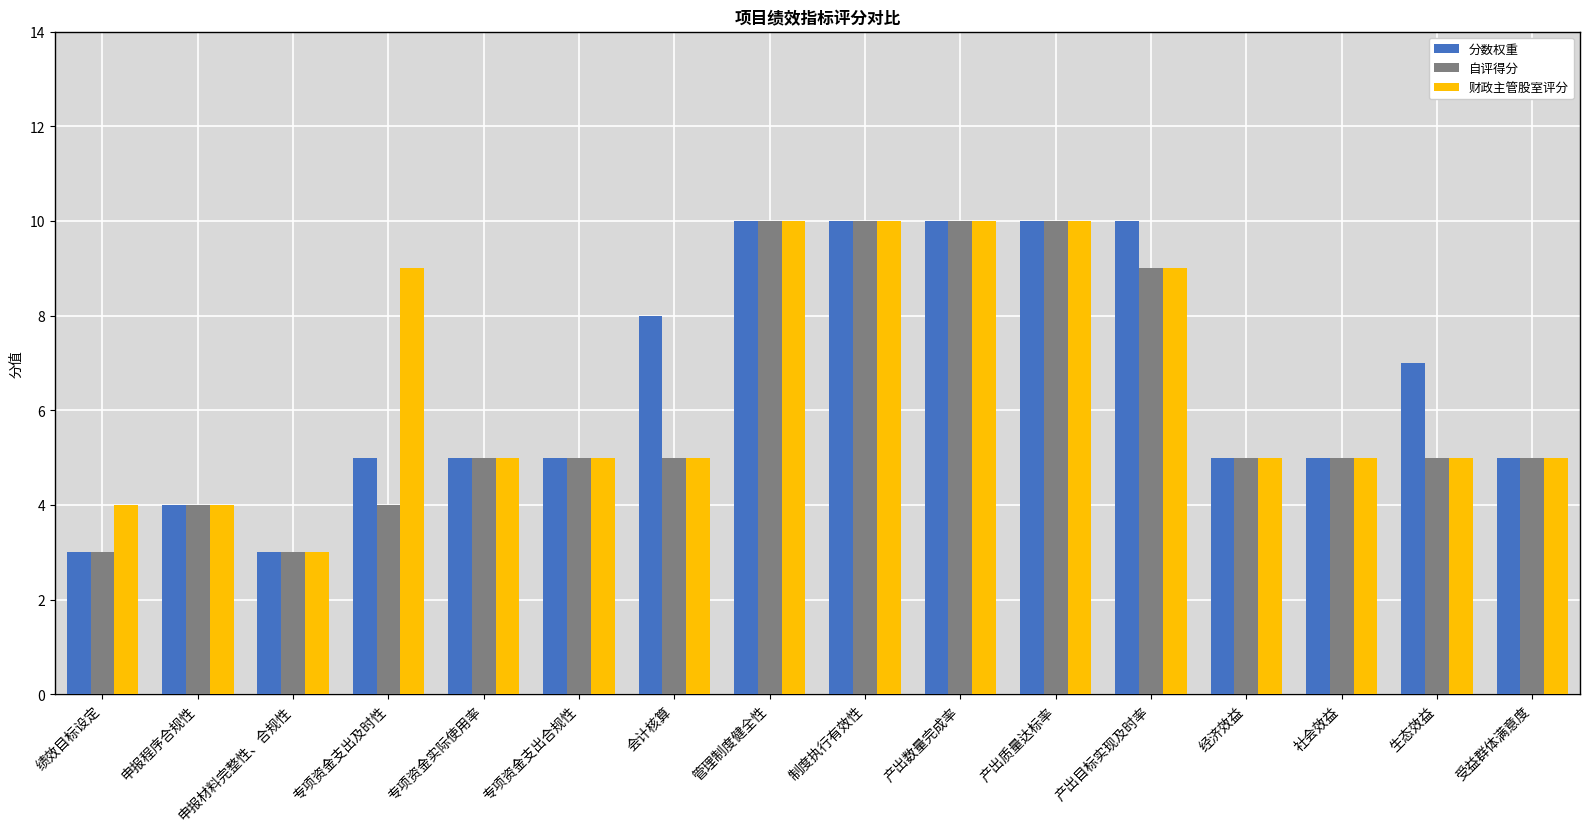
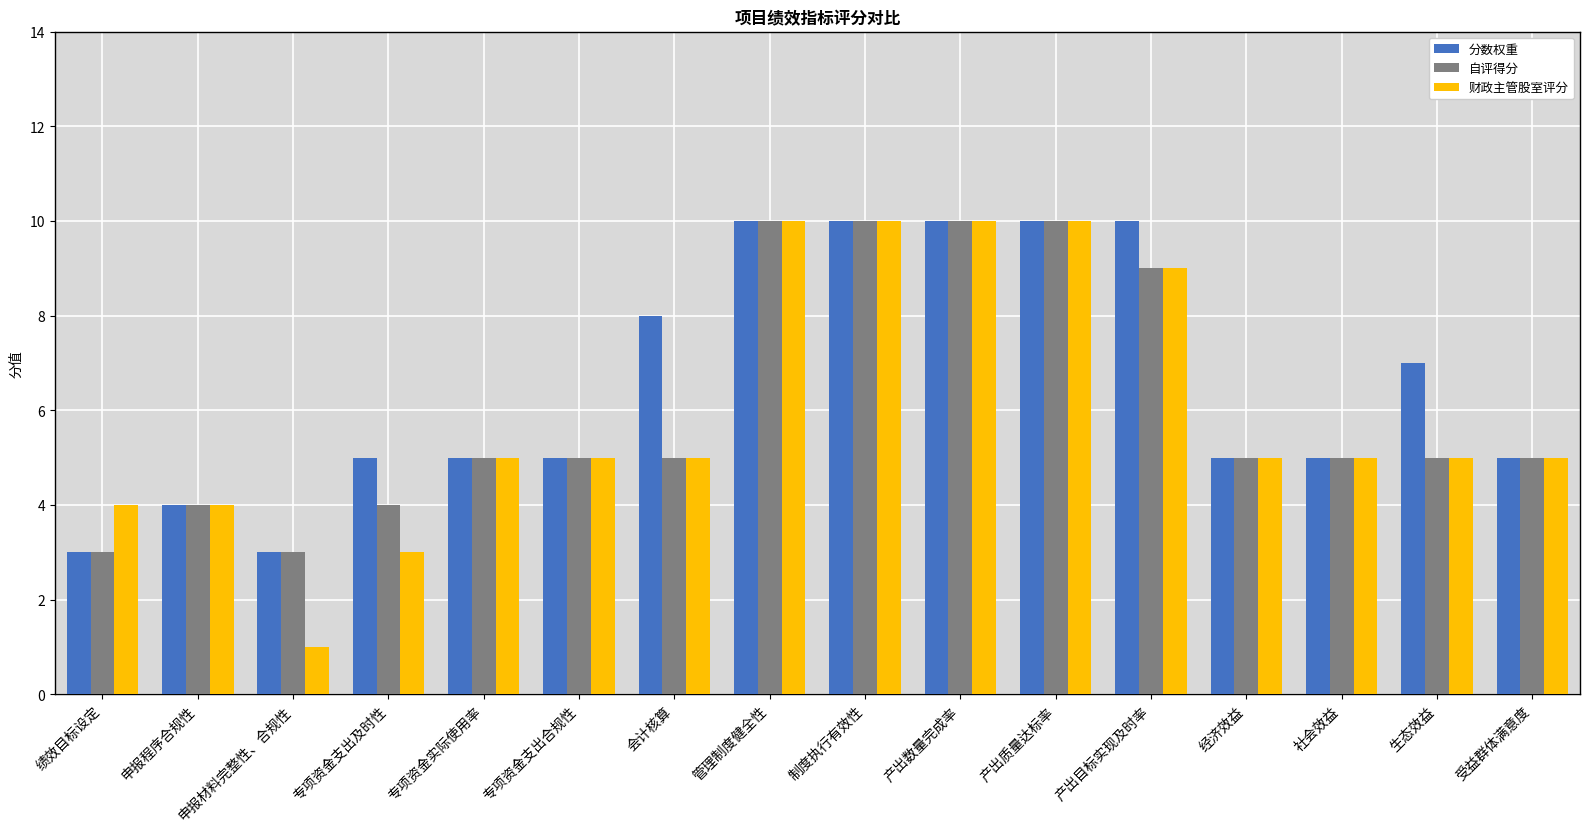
  {
    "分数权重": {
      "绩效目标设定": 3,
      "申报程序合规性": 4,
      "申报材料完整性、合规性": 3,
      "专项资金支出及时性": 5,
      "专项资金实际使用率": 5,
      "专项资金支出合规性": 5,
      "会计核算": 8,
      "管理制度健全性": 10,
      "制度执行有效性": 10,
      "产出数量完成率": 10,
      "产出质量达标率": 10,
      "产出目标实现及时率": 10,
      "经济效益": 5,
      "社会效益": 5,
      "生态效益": 7,
      "受益群体满意度": 5
    },
    "自评得分": {
      "绩效目标设定": 3,
      "申报程序合规性": 4,
      "申报材料完整性、合规性": 3,
      "专项资金支出及时性": 4,
      "专项资金实际使用率": 5,
      "专项资金支出合规性": 5,
      "会计核算": 5,
      "管理制度健全性": 10,
      "制度执行有效性": 10,
      "产出数量完成率": 10,
      "产出质量达标率": 10,
      "产出目标实现及时率": 9,
      "经济效益": 5,
      "社会效益": 5,
      "生态效益": 5,
      "受益群体满意度": 5
    },
    "财政主管股室评分": {
      "绩效目标设定": 4,
      "申报程序合规性": 4,
-     "申报材料完整性、合规性": 3,
-     "专项资金支出及时性": 9,
+     "申报材料完整性、合规性": 1,
+     "专项资金支出及时性": 3,
      "专项资金实际使用率": 5,
      "专项资金支出合规性": 5,
      "会计核算": 5,
      "管理制度健全性": 10,
      "制度执行有效性": 10,
      "产出数量完成率": 10,
      "产出质量达标率": 10,
      "产出目标实现及时率": 9,
      "经济效益": 5,
      "社会效益": 5,
      "生态效益": 5,
      "受益群体满意度": 5
    }
  }
